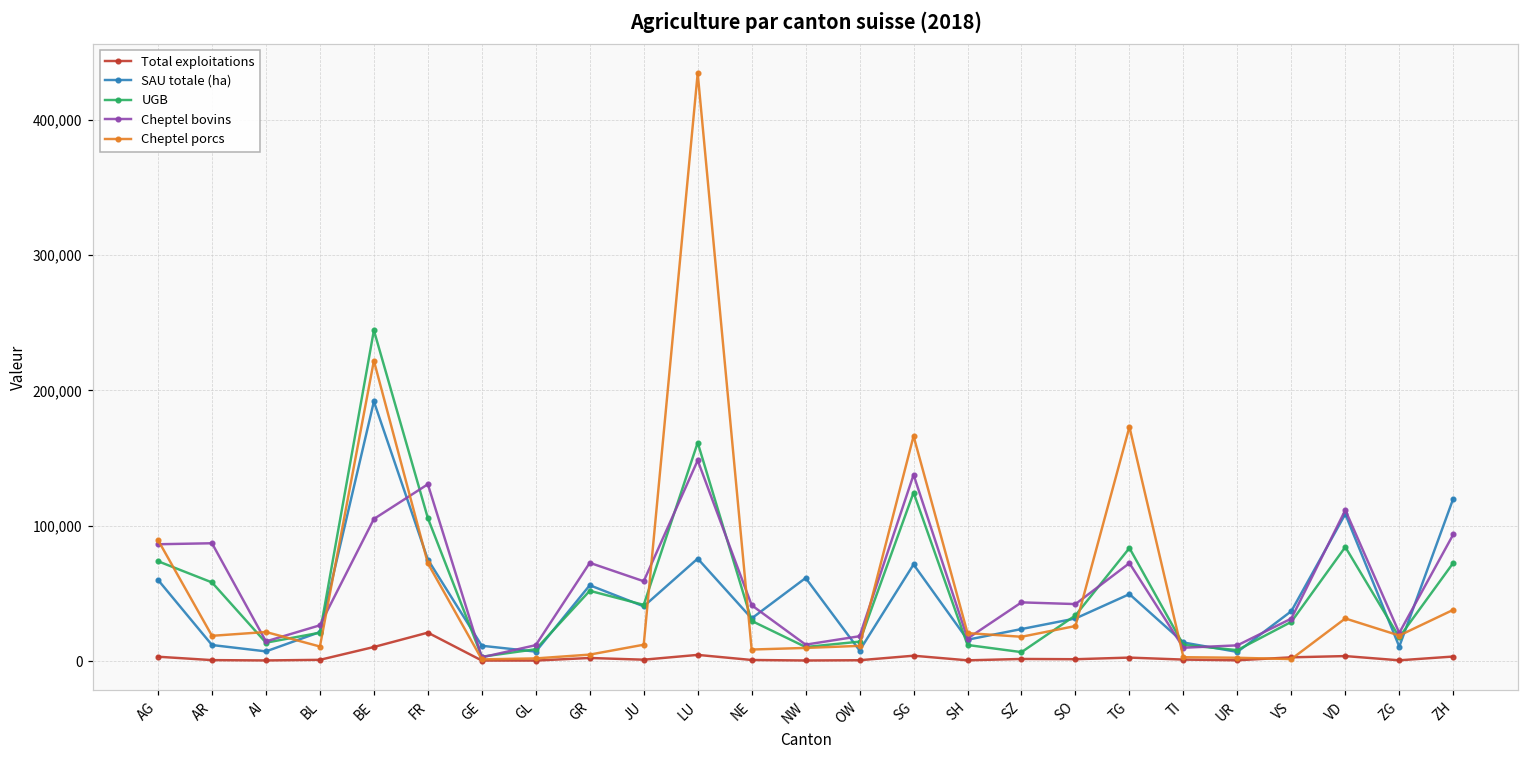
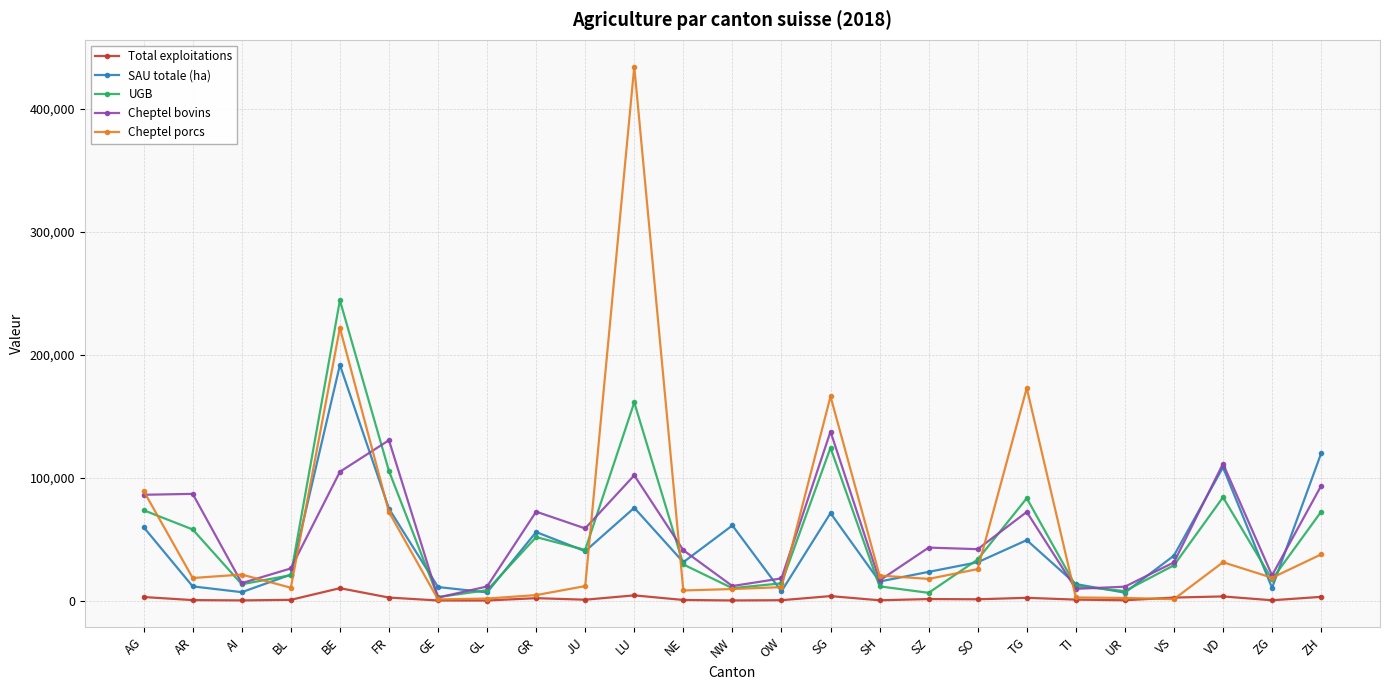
  {
    "Total exploitations": {
      "AG": "3,000",
      "AR": "1,000",
      "AI": "0",
      "BL": "1,000",
      "BE": "10,000",
-     "FR": "21,000",
+     "FR": "3,000",
      "GR": "2,000",
      "JU": "1,000",
      "LU": "5,000",
      "NE": "1,000",
      "NW": "0",
      "OW": "1,000",
      "SG": "4,000",
      "SH": "1,000",
      "SZ": "2,000",
      "SO": "1,000",
      "TG": "3,000",
      "VD": "4,000",
      "ZG": "1,000",
      "ZH": "3,000"
    },
    "SAU totale (ha)": {
      "AG": "60,000",
      "AR": "12,000",
      "AI": "7,000",
      "BE": "192,000",
      "FR": "75,000",
      "GE": "11,000",
      "GR": "56,000",
      "LU": "76,000",
      "NW": "61,000",
      "OW": "8,000",
      "SG": "71,000",
      "SZ": "24,000",
      "SO": "31,000",
      "TG": "49,000",
      "VS": "37,000",
      "VD": "109,000",
      "ZG": "11,000",
      "ZH": "120,000"
    },
    "UGB": {
      "AG": "74,000",
      "AR": "58,000",
      "BE": "244,000",
      "FR": "106,000",
      "GR": "52,000",
      "LU": "161,000",
      "OW": "14,000",
      "SG": "125,000",
      "SH": "12,000",
      "SZ": "7,000",
      "SO": "34,000",
      "TG": "84,000",
      "VS": "29,000",
      "VD": "84,000",
      "ZH": "73,000"
    },
    "Cheptel bovins": {
      "AG": "86,000",
      "AR": "87,000",
      "BL": "26,000",
      "BE": "105,000",
      "FR": "131,000",
      "GL": "12,000",
      "GR": "73,000",
      "JU": "59,000",
-     "LU": "148,000",
+     "LU": "102,000",
      "NE": "41,000",
      "OW": "18,000",
      "SG": "138,000",
      "SZ": "43,000",
      "SO": "42,000",
      "TG": "72,000",
      "TI": "10,000",
      "UR": "12,000",
      "VS": "31,000",
      "VD": "112,000",
      "ZH": "94,000"
    },
    "Cheptel porcs": {
      "AG": "89,000",
      "AR": "19,000",
      "AI": "21,000",
      "BL": "11,000",
      "BE": "222,000",
      "FR": "72,000",
      "GR": "5,000",
      "JU": "12,000",
      "LU": "435,000",
      "NE": "9,000",
      "OW": "11,000",
      "SG": "166,000",
      "SH": "21,000",
      "SZ": "18,000",
      "SO": "26,000",
      "TG": "173,000",
      "VD": "31,000",
      "ZH": "38,000"
    }
  }
